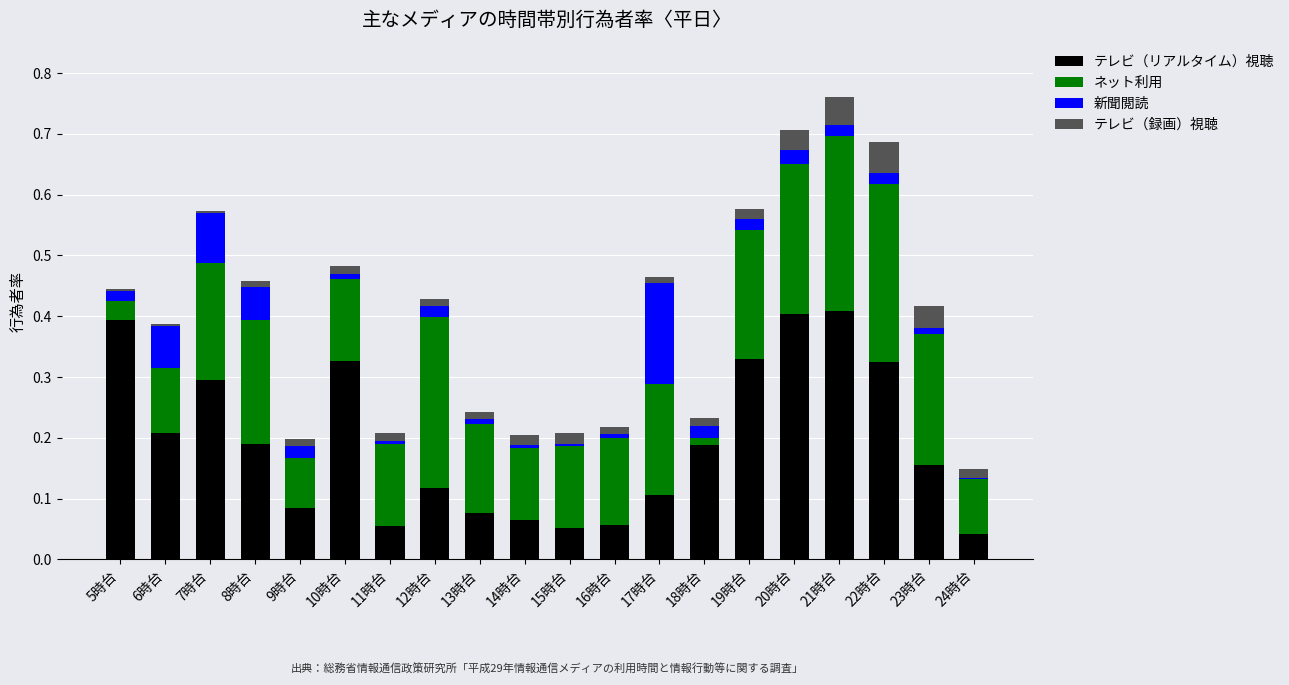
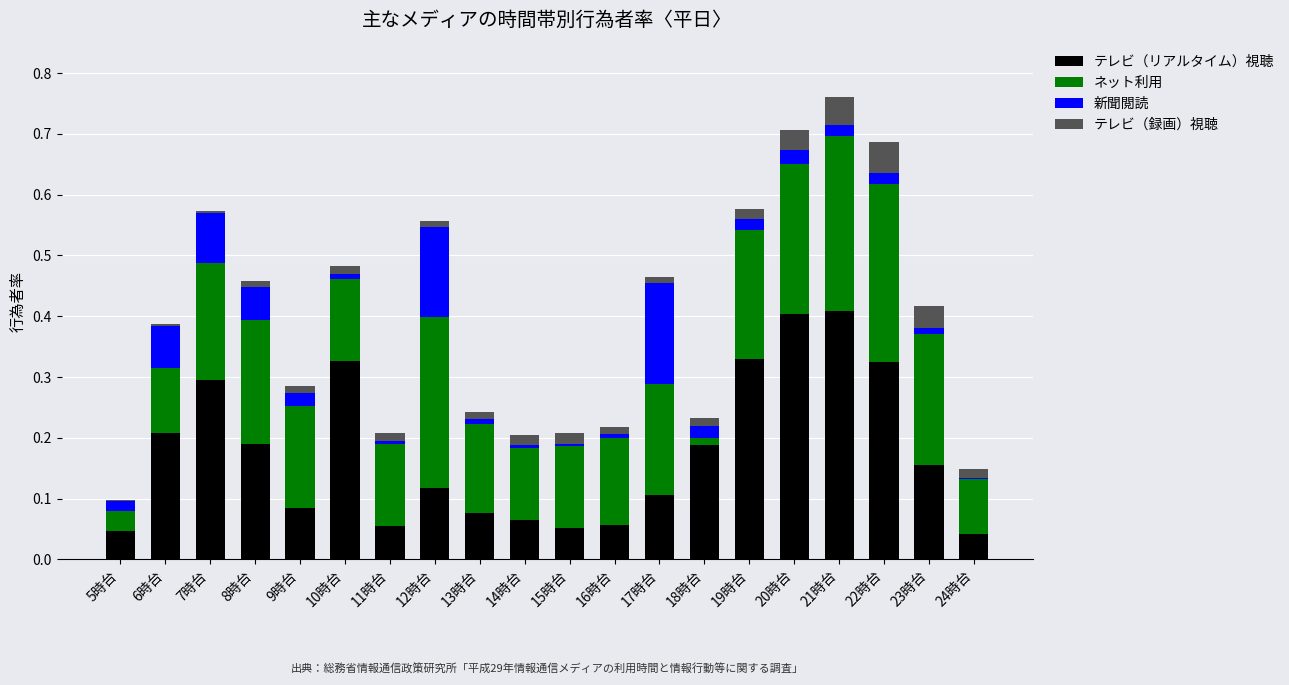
  {
    "テレビ（リアルタイム）視聴": {
-     "5時台": 0.39,
+     "5時台": 0.05,
      "6時台": 0.21,
      "7時台": 0.30,
      "8時台": 0.19,
      "9時台": 0.08,
      "10時台": 0.33,
      "11時台": 0.06,
      "12時台": 0.12,
      "13時台": 0.08,
      "14時台": 0.06,
      "15時台": 0.05,
      "16時台": 0.06,
      "17時台": 0.11,
      "18時台": 0.19,
      "19時台": 0.33,
      "20時台": 0.40,
      "21時台": 0.41,
      "22時台": 0.33,
      "23時台": 0.16,
      "24時台": 0.04
    },
    "ネット利用": {
      "5時台": 0.03,
      "6時台": 0.11,
      "7時台": 0.19,
      "8時台": 0.20,
-     "9時台": 0.08,
+     "9時台": 0.17,
      "10時台": 0.14,
      "11時台": 0.13,
      "12時台": 0.28,
      "13時台": 0.15,
      "14時台": 0.12,
      "15時台": 0.13,
      "16時台": 0.14,
      "17時台": 0.18,
      "18時台": 0.01,
      "19時台": 0.21,
      "20時台": 0.25,
      "21時台": 0.29,
      "22時台": 0.29,
      "23時台": 0.22,
      "24時台": 0.09
    },
    "新聞閲読": {
      "5時台": 0.02,
      "6時台": 0.07,
      "7時台": 0.08,
      "8時台": 0.05,
      "9時台": 0.02,
      "10時台": 0.01,
      "11時台": 0.01,
-     "12時台": 0.02,
+     "12時台": 0.15,
      "13時台": 0.01,
      "14時台": 0.01,
      "16時台": 0.01,
      "17時台": 0.17,
      "18時台": 0.02,
      "19時台": 0.02,
      "20時台": 0.02,
      "21時台": 0.02,
      "22時台": 0.02,
      "23時台": 0.01
    },
    "テレビ（録画）視聴": {
      "8時台": 0.01,
      "9時台": 0.01,
      "10時台": 0.01,
      "11時台": 0.01,
      "12時台": 0.01,
      "13時台": 0.01,
      "14時台": 0.02,
      "15時台": 0.02,
      "16時台": 0.01,
      "17時台": 0.01,
      "18時台": 0.01,
      "19時台": 0.02,
      "20時台": 0.03,
      "21時台": 0.05,
      "22時台": 0.05,
      "23時台": 0.04,
      "24時台": 0.01
    }
  }
